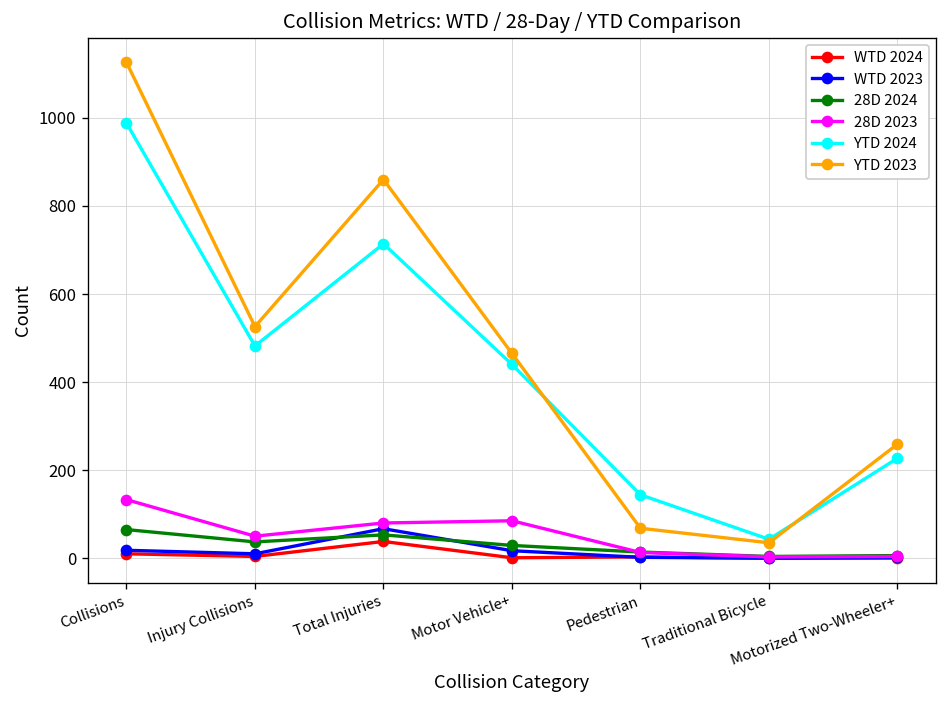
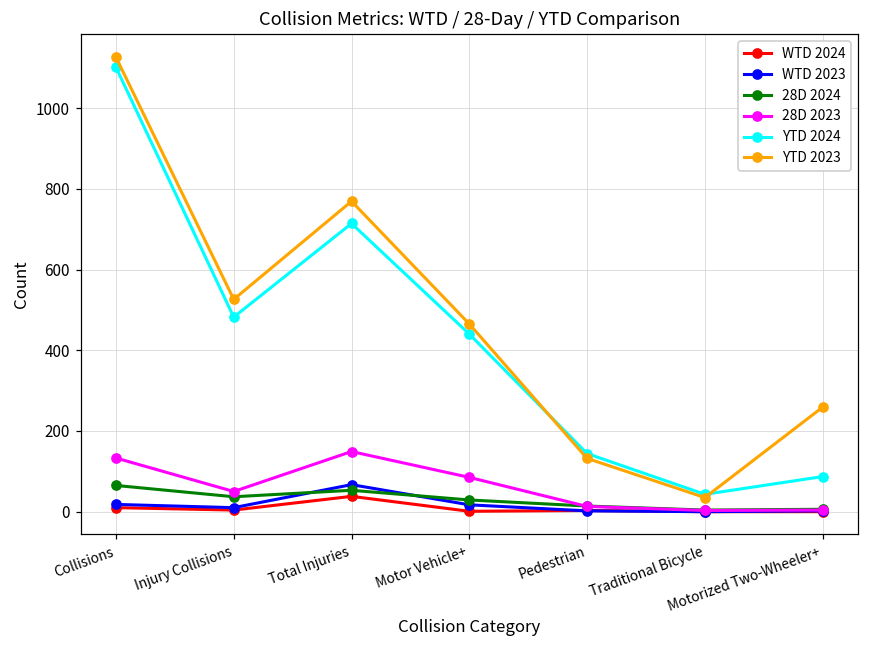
  {
    "WTD 2024": {
      "Collisions": 10,
      "Total Injuries": 40,
      "Motor Vehicle+": 0
    },
    "WTD 2023": {
      "Collisions": 20,
      "Total Injuries": 70,
      "Motor Vehicle+": 20
    },
    "28D 2024": {
      "Collisions": 70,
      "Injury Collisions": 40,
      "Total Injuries": 50,
      "Motor Vehicle+": 30
    },
    "28D 2023": {
      "Collisions": 130,
      "Injury Collisions": 50,
-     "Total Injuries": 80,
+     "Total Injuries": 150,
      "Motor Vehicle+": 90
    },
    "YTD 2024": {
-     "Collisions": 990,
+     "Collisions": 1100,
      "Injury Collisions": 480,
      "Total Injuries": 710,
      "Motor Vehicle+": 440,
      "Pedestrian": 140,
      "Traditional Bicycle": 40,
-     "Motorized Two-Wheeler+": 230
+     "Motorized Two-Wheeler+": 90
    },
    "YTD 2023": {
      "Collisions": 1130,
      "Injury Collisions": 530,
-     "Total Injuries": 860,
+     "Total Injuries": 770,
      "Motor Vehicle+": 470,
-     "Pedestrian": 70,
+     "Pedestrian": 130,
      "Traditional Bicycle": 40,
      "Motorized Two-Wheeler+": 260
    }
  }
